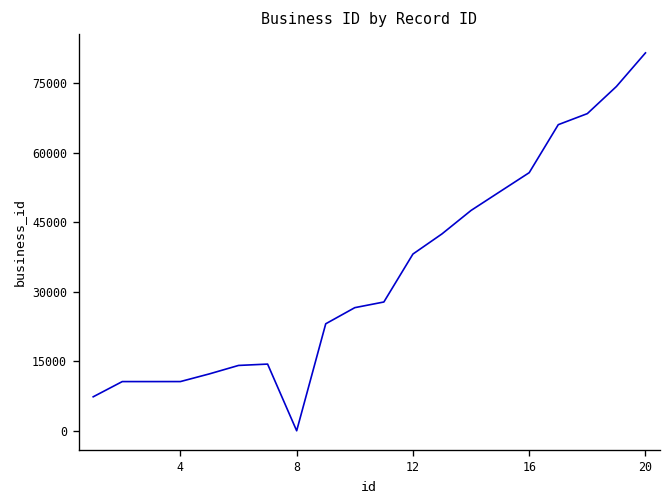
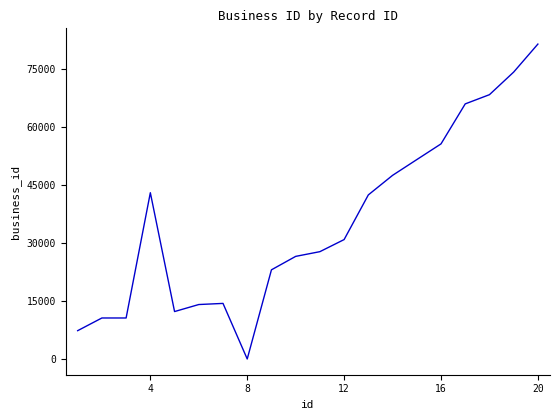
  {
-   "4": 11000,
+   "4": 43000,
    "8": 0,
-   "12": 38000,
+   "12": 31000,
    "16": 56000,
    "20": 82000
  }
